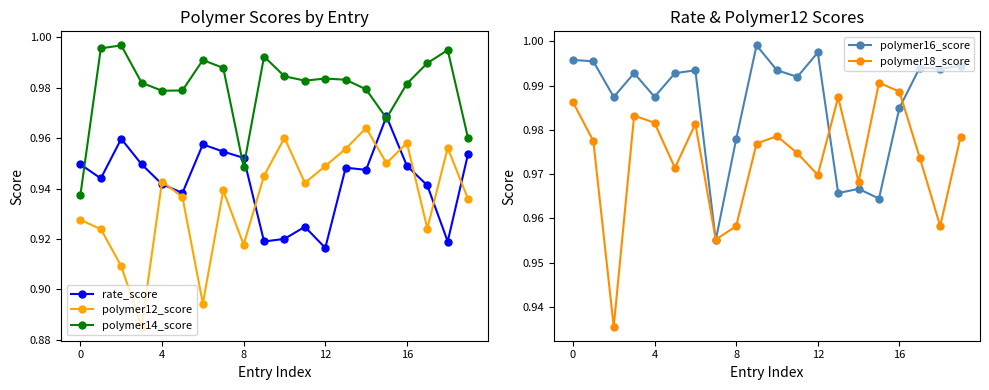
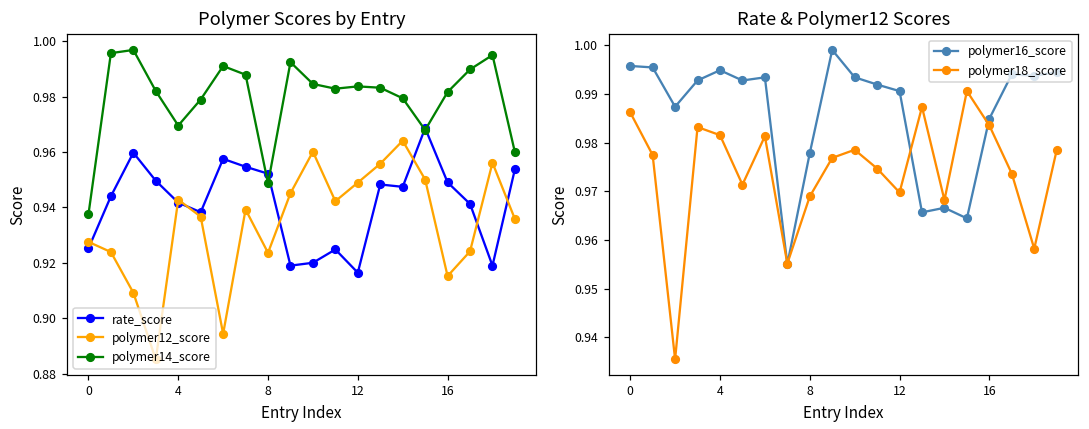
  {
    "Polymer Scores by Entry": {
      "rate_score": {
-       "0": 0.950,
+       "0": 0.925,
        "4": 0.942,
        "8": 0.952,
        "12": 0.916,
        "16": 0.949
      },
      "polymer12_score": {
        "0": 0.928,
        "4": 0.943,
-       "8": 0.918,
+       "8": 0.924,
        "12": 0.949,
-       "16": 0.958
+       "16": 0.915
      },
      "polymer14_score": {
        "0": 0.938,
-       "4": 0.979,
+       "4": 0.970,
        "8": 0.949,
        "12": 0.984,
        "16": 0.982
      }
    },
    "Rate & Polymer12 Scores": {
      "polymer16_score": {
        "0": 0.996,
-       "4": 0.987,
+       "4": 0.995,
        "8": 0.978,
-       "12": 0.997,
+       "12": 0.991,
        "16": 0.985
      },
      "polymer18_score": {
        "0": 0.986,
        "4": 0.982,
-       "8": 0.958,
+       "8": 0.969,
        "12": 0.970,
-       "16": 0.989
+       "16": 0.984
      }
    }
  }
